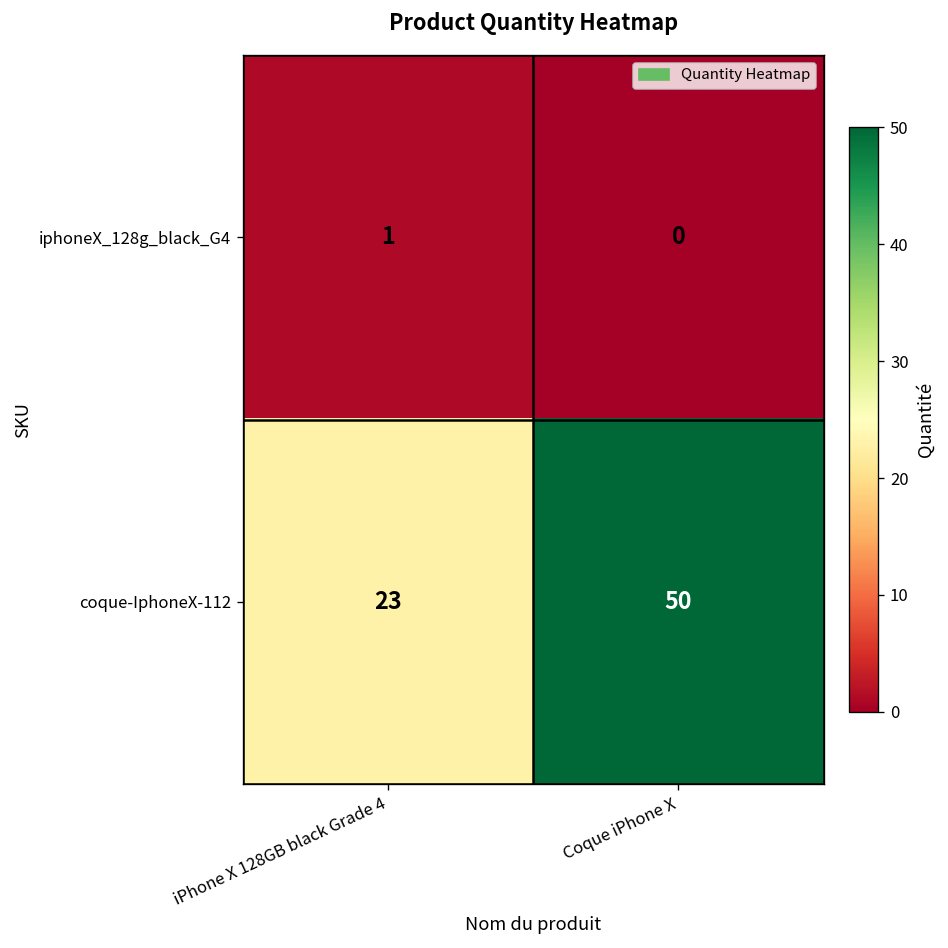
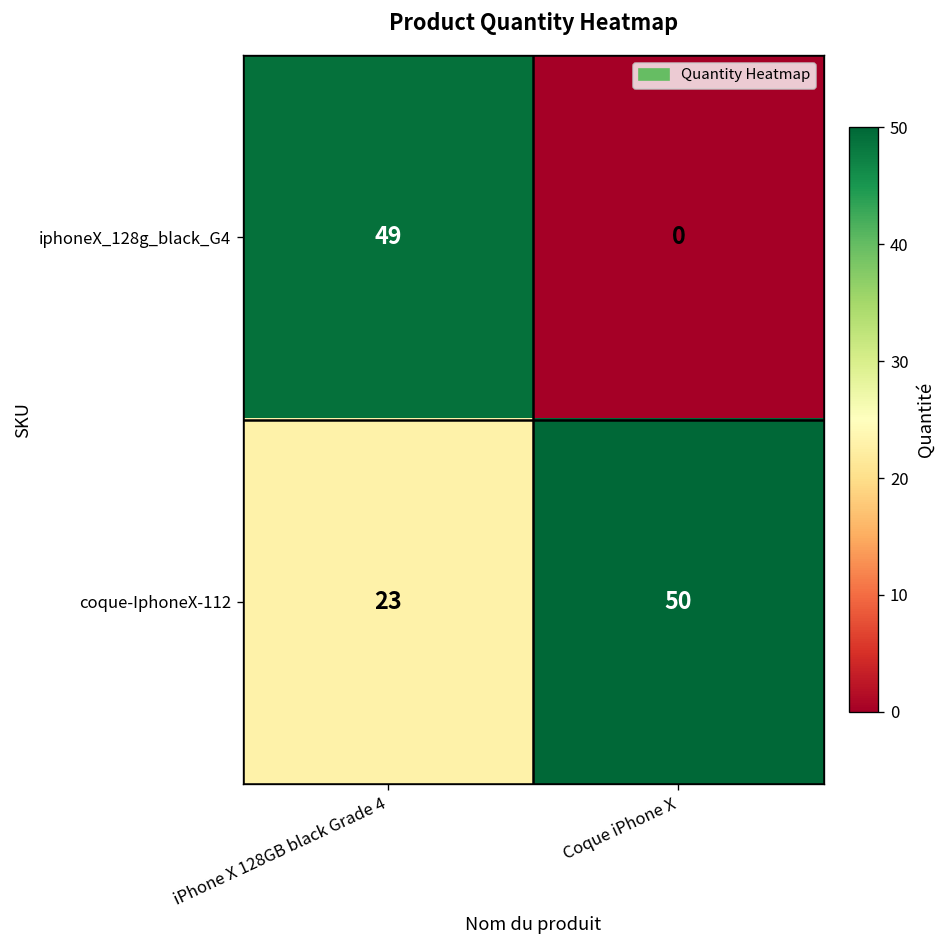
  {
    "iphoneX_128g_black_G4": {
-     "iPhone X 128GB black Grade 4": 1,
+     "iPhone X 128GB black Grade 4": 49,
      "Coque iPhone X": 0
    },
    "coque-IphoneX-112": {
      "iPhone X 128GB black Grade 4": 23,
      "Coque iPhone X": 50
    }
  }
